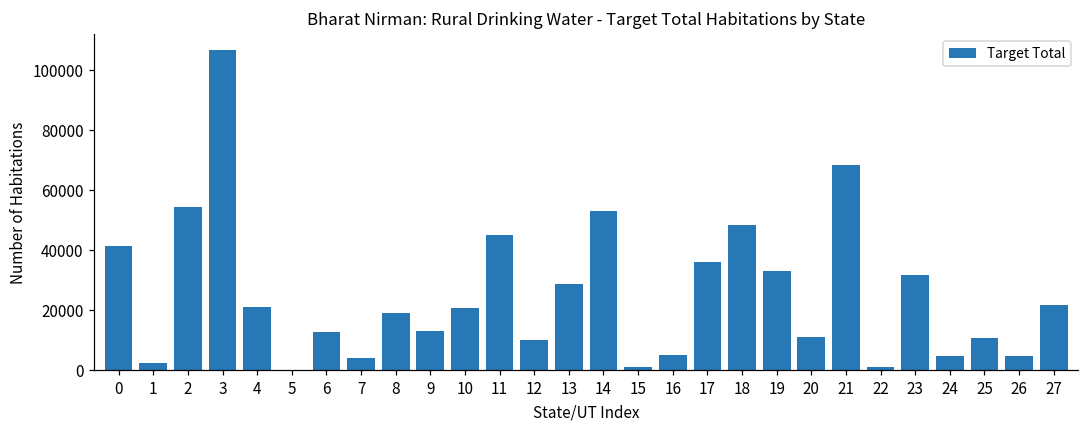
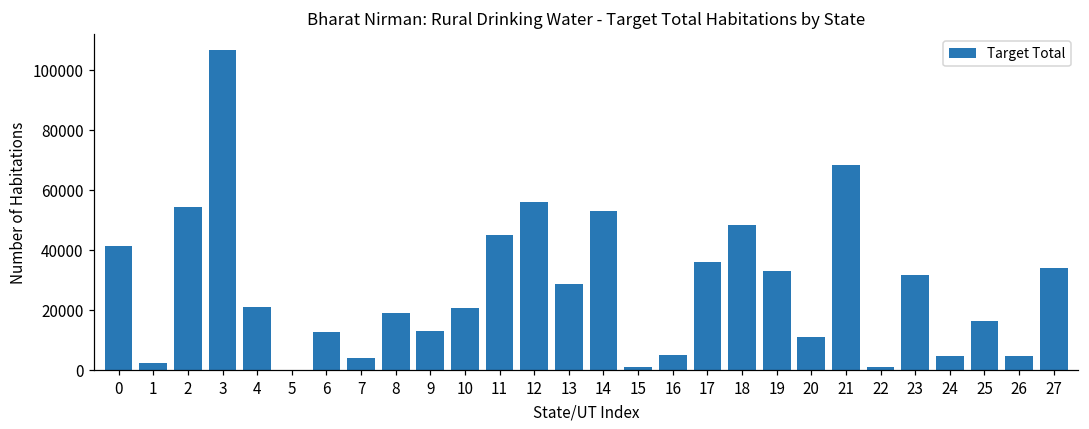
  {
    "0": 41000,
    "1": 2000,
    "2": 55000,
    "3": 107000,
    "4": 21000,
    "6": 13000,
    "7": 4000,
    "8": 19000,
    "9": 13000,
    "10": 21000,
    "11": 45000,
-   "12": 10000,
+   "12": 56000,
    "13": 29000,
    "14": 53000,
    "15": 1000,
    "16": 5000,
    "17": 36000,
    "18": 48000,
    "19": 33000,
    "20": 11000,
    "21": 69000,
    "22": 1000,
    "23": 32000,
    "24": 5000,
-   "25": 11000,
+   "25": 16000,
    "26": 5000,
-   "27": 22000
+   "27": 34000
  }
